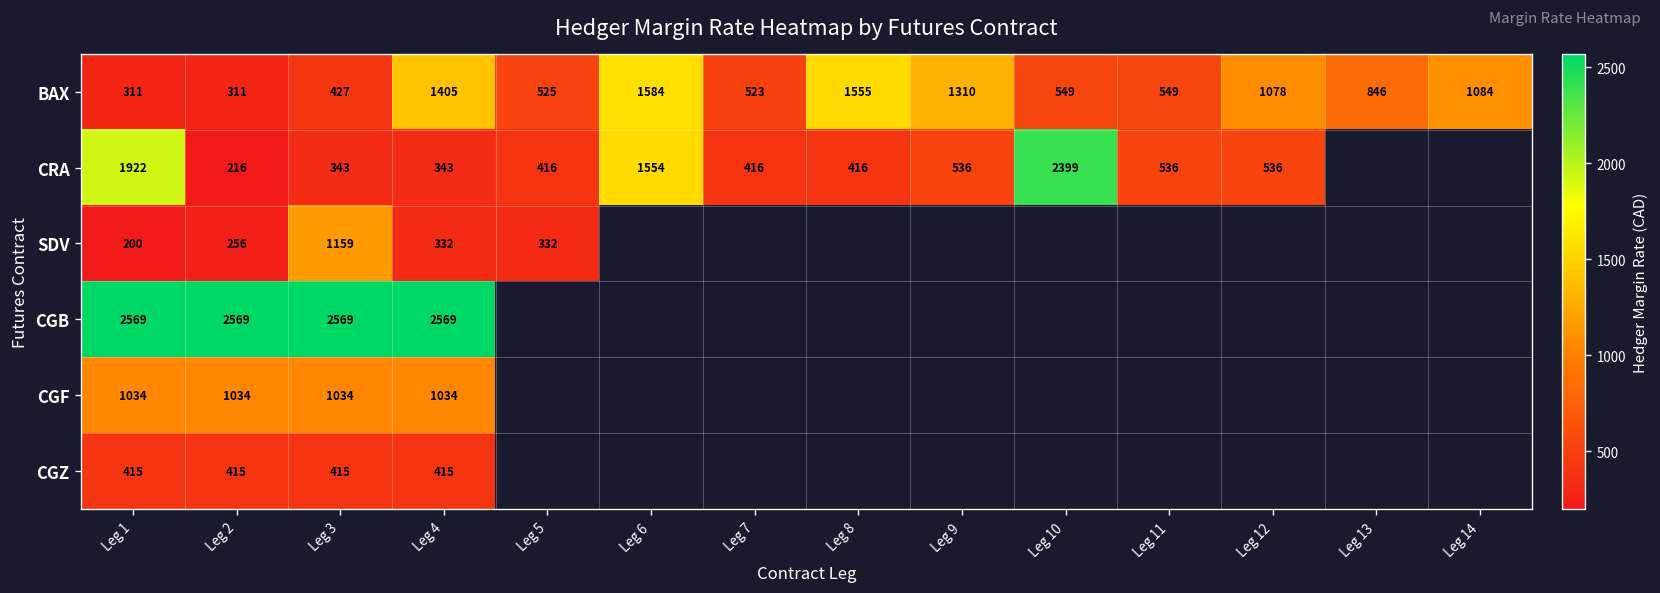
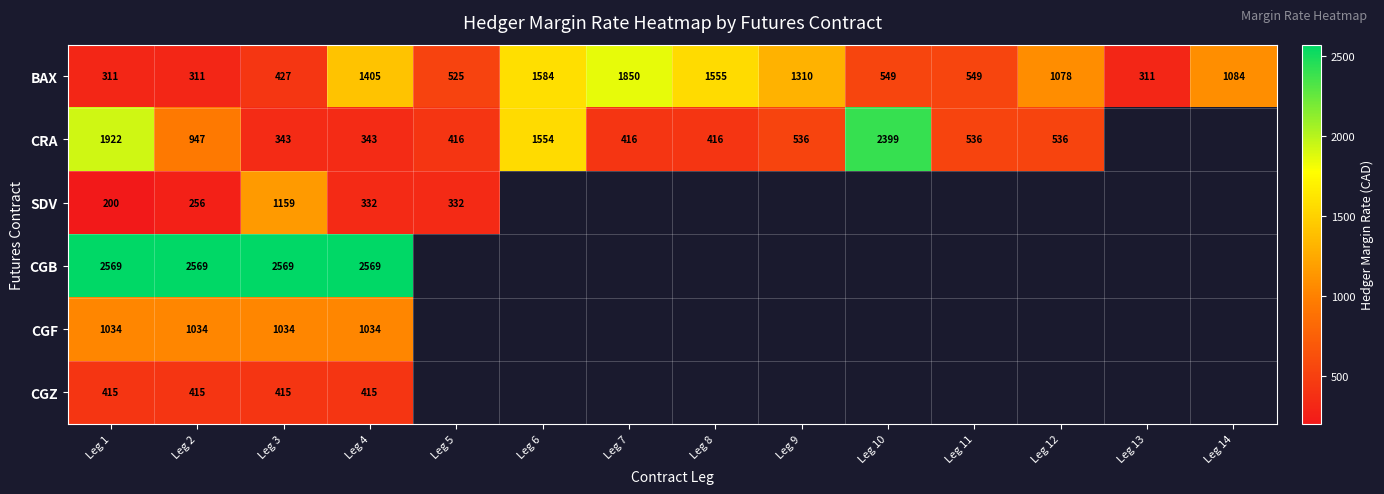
  {
    "BAX": {
      "Leg 1": 311,
      "Leg 2": 311,
      "Leg 3": 427,
      "Leg 4": 1405,
      "Leg 5": 525,
      "Leg 6": 1584,
-     "Leg 7": 523,
+     "Leg 7": 1850,
      "Leg 8": 1555,
      "Leg 9": 1310,
      "Leg 10": 549,
      "Leg 11": 549,
      "Leg 12": 1078,
-     "Leg 13": 846,
+     "Leg 13": 311,
      "Leg 14": 1084
    },
    "CRA": {
      "Leg 1": 1922,
-     "Leg 2": 216,
+     "Leg 2": 947,
      "Leg 3": 343,
      "Leg 4": 343,
      "Leg 5": 416,
      "Leg 6": 1554,
      "Leg 7": 416,
      "Leg 8": 416,
      "Leg 9": 536,
      "Leg 10": 2399,
      "Leg 11": 536,
      "Leg 12": 536
    },
    "SDV": {
      "Leg 1": 200,
      "Leg 2": 256,
      "Leg 3": 1159,
      "Leg 4": 332,
      "Leg 5": 332
    },
    "CGB": {
      "Leg 1": 2569,
      "Leg 2": 2569,
      "Leg 3": 2569,
      "Leg 4": 2569
    },
    "CGF": {
      "Leg 1": 1034,
      "Leg 2": 1034,
      "Leg 3": 1034,
      "Leg 4": 1034
    },
    "CGZ": {
      "Leg 1": 415,
      "Leg 2": 415,
      "Leg 3": 415,
      "Leg 4": 415
    }
  }
